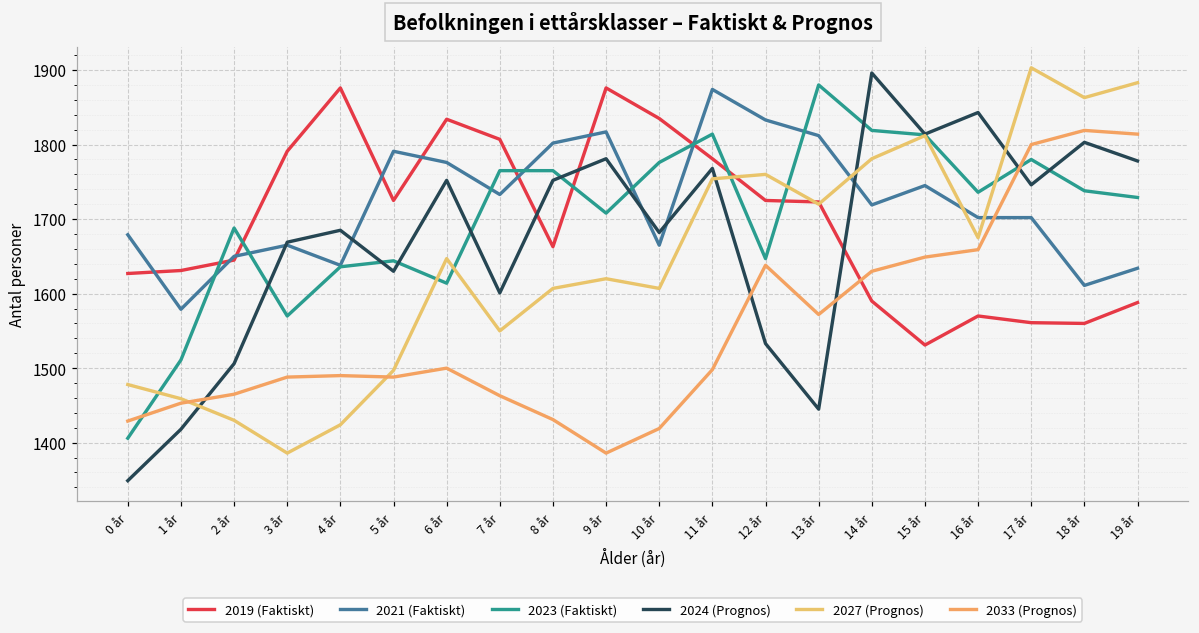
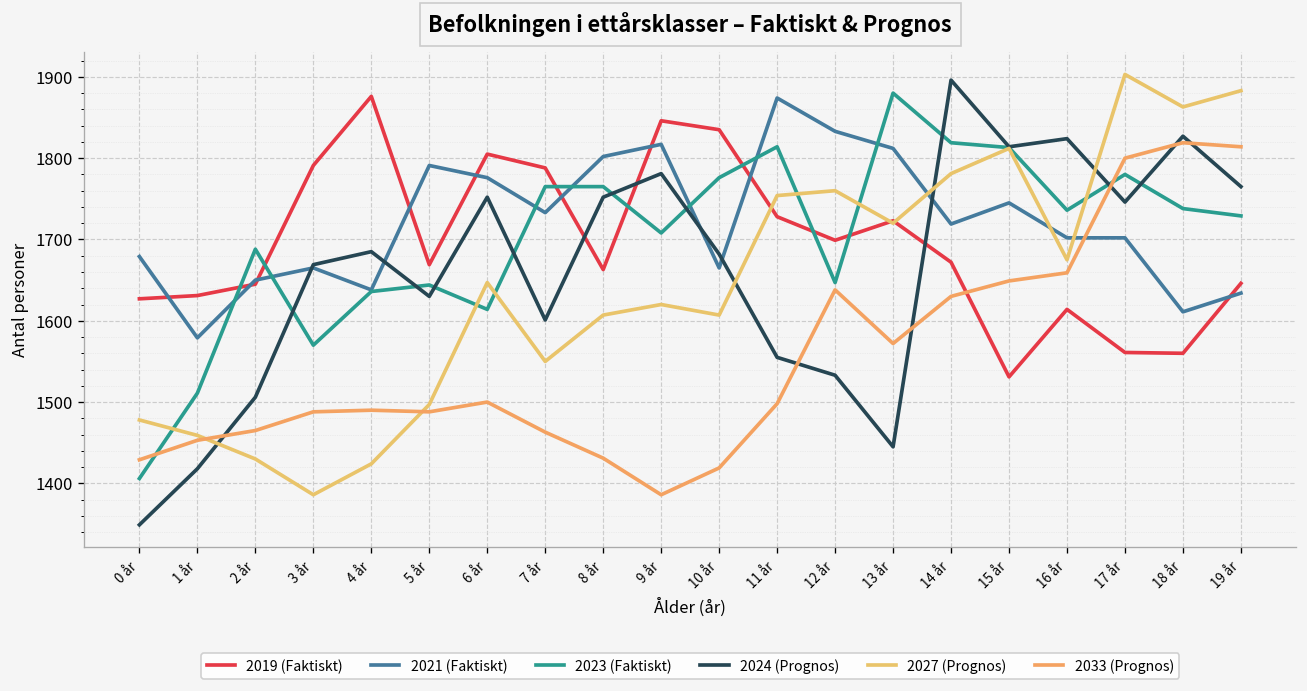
  {
    "2019 (Faktiskt)": {
      "0 år": 1630,
      "1 år": 1630,
      "2 år": 1650,
      "3 år": 1790,
      "4 år": 1880,
-     "5 år": 1730,
-     "6 år": 1830,
-     "7 år": 1810,
+     "5 år": 1670,
+     "6 år": 1810,
+     "7 år": 1790,
      "8 år": 1660,
-     "9 år": 1880,
+     "9 år": 1850,
      "10 år": 1840,
-     "11 år": 1780,
-     "12 år": 1730,
-     "14 år": 1590,
+     "11 år": 1730,
+     "12 år": 1700,
+     "14 år": 1670,
      "15 år": 1530,
-     "16 år": 1570,
+     "16 år": 1610,
      "17 år": 1560,
      "18 år": 1560,
-     "19 år": 1590
+     "19 år": 1650
    },
    "2024 (Prognos)": {
      "0 år": 1350,
      "1 år": 1420,
      "2 år": 1510,
      "3 år": 1670,
      "4 år": 1690,
      "5 år": 1630,
      "6 år": 1750,
      "7 år": 1600,
      "8 år": 1750,
      "9 år": 1780,
      "10 år": 1680,
-     "11 år": 1770,
+     "11 år": 1560,
      "12 år": 1530,
      "13 år": 1450,
      "14 år": 1900,
-     "16 år": 1840,
+     "16 år": 1820,
      "17 år": 1750,
-     "18 år": 1800,
-     "19 år": 1780
+     "18 år": 1830,
+     "19 år": 1770
    }
  }
